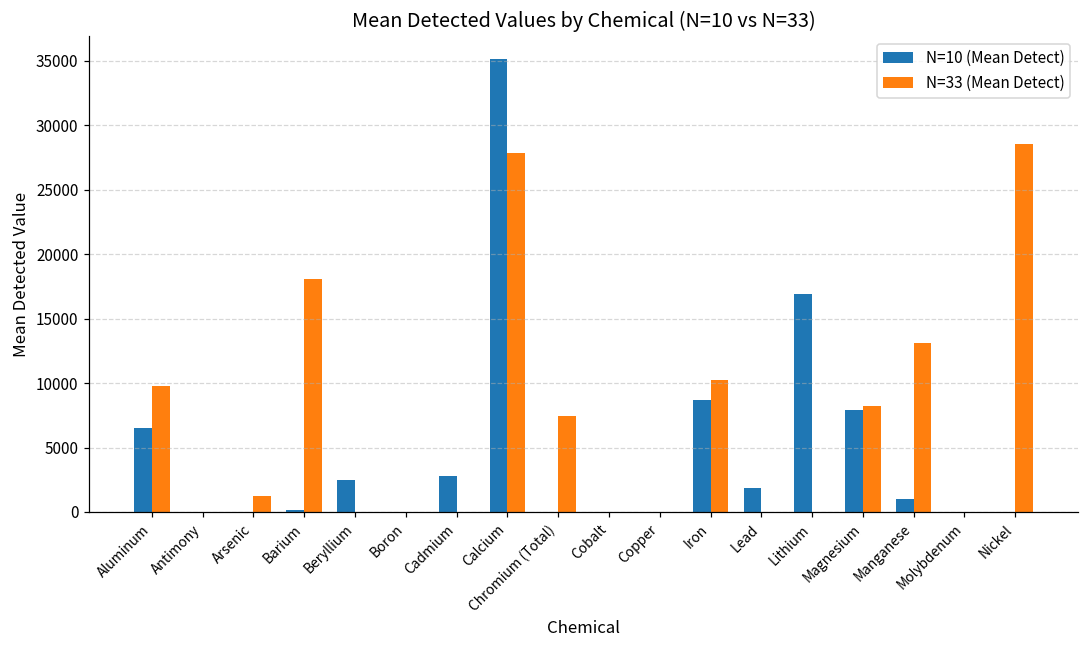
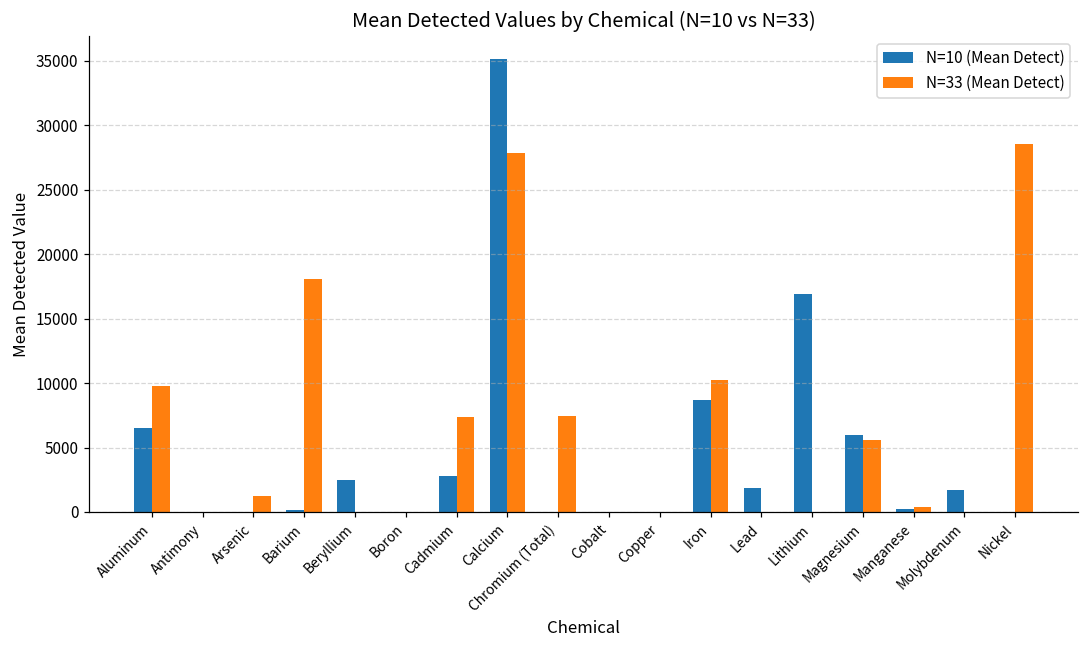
  {
    "N=10 (Mean Detect)": {
      "Aluminum": 6500,
      "Beryllium": 2500,
      "Cadmium": 2800,
      "Calcium": 35100,
      "Iron": 8700,
      "Lead": 1900,
      "Lithium": 16900,
-     "Magnesium": 7900,
-     "Manganese": 1000,
-     "Molybdenum": 0
+     "Magnesium": 6000,
+     "Manganese": 200,
+     "Molybdenum": 1700
    },
    "N=33 (Mean Detect)": {
      "Aluminum": 9700,
      "Arsenic": 1200,
      "Barium": 18000,
-     "Cadmium": 0,
+     "Cadmium": 7300,
      "Calcium": 27800,
      "Chromium (Total)": 7400,
      "Iron": 10300,
-     "Magnesium": 8200,
-     "Manganese": 13100,
+     "Magnesium": 5600,
+     "Manganese": 400,
      "Nickel": 28500
    }
  }
